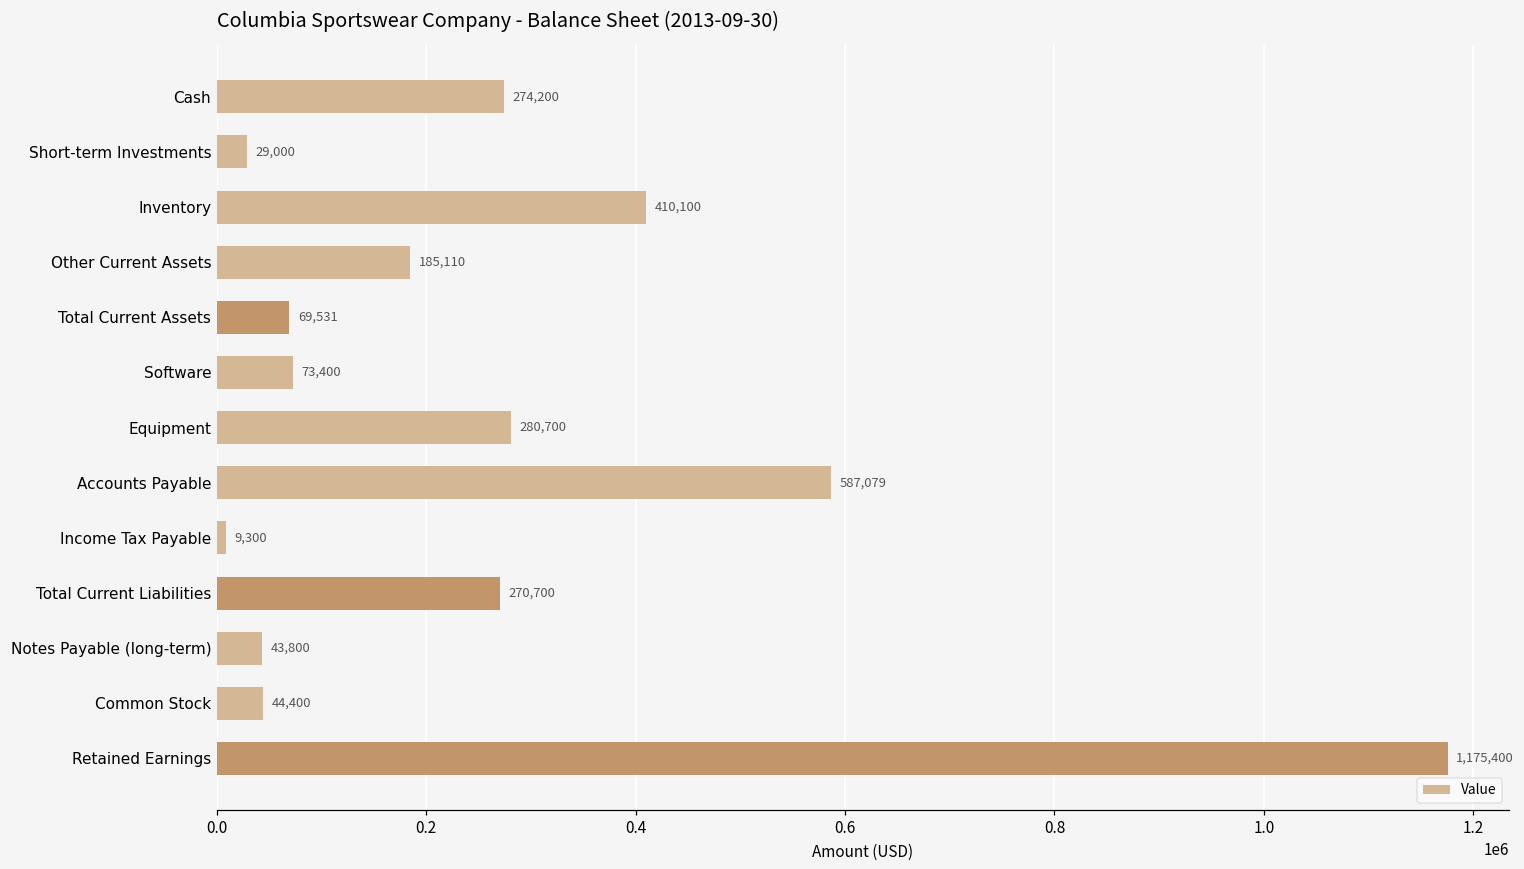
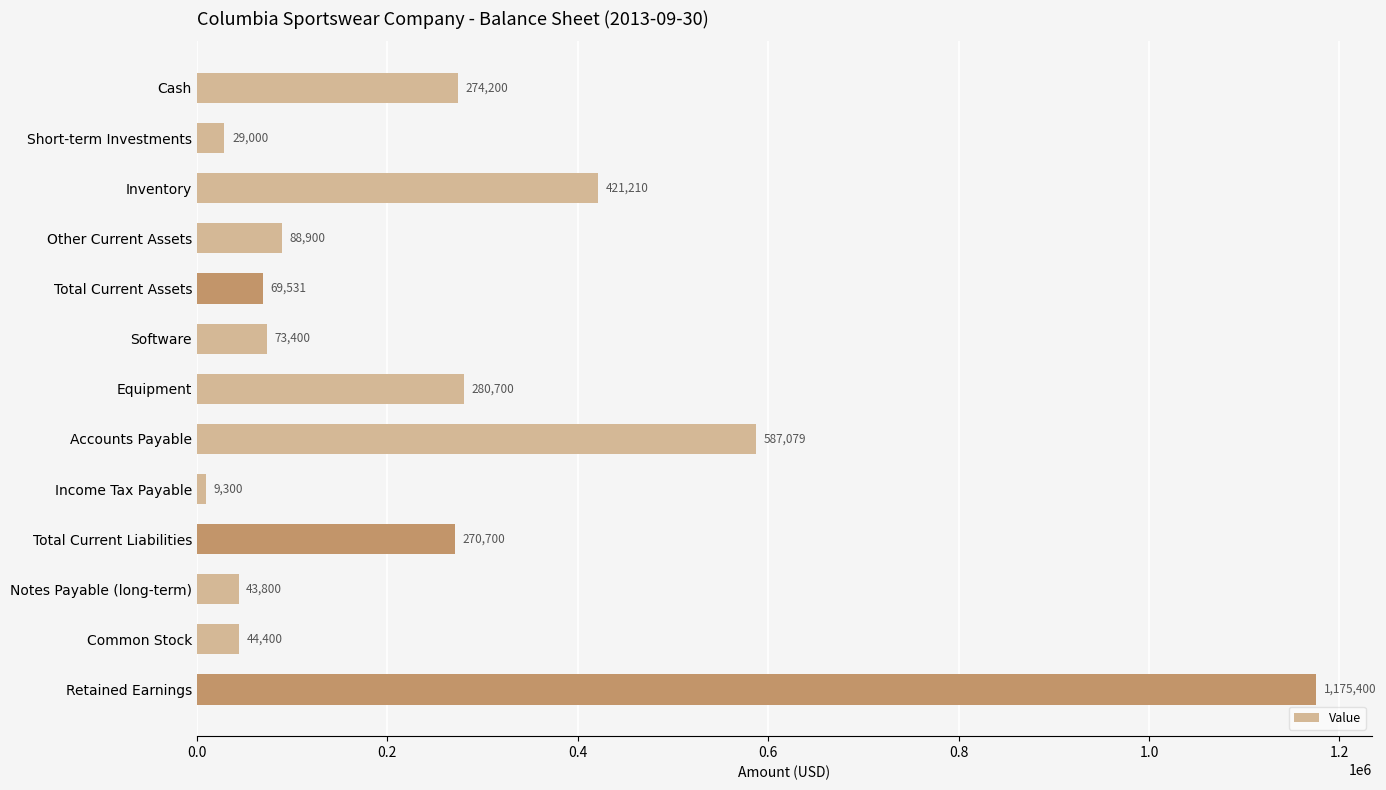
  {
    "Cash": "274,200",
    "Short-term Investments": "29,000",
-   "Inventory": "410,100",
-   "Other Current Assets": "185,110",
+   "Inventory": "421,210",
+   "Other Current Assets": "88,900",
    "Total Current Assets": "69,531",
    "Software": "73,400",
    "Equipment": "280,700",
    "Accounts Payable": "587,079",
    "Income Tax Payable": "9,300",
    "Total Current Liabilities": "270,700",
    "Notes Payable (long-term)": "43,800",
    "Common Stock": "44,400",
    "Retained Earnings": "1,175,400"
  }
